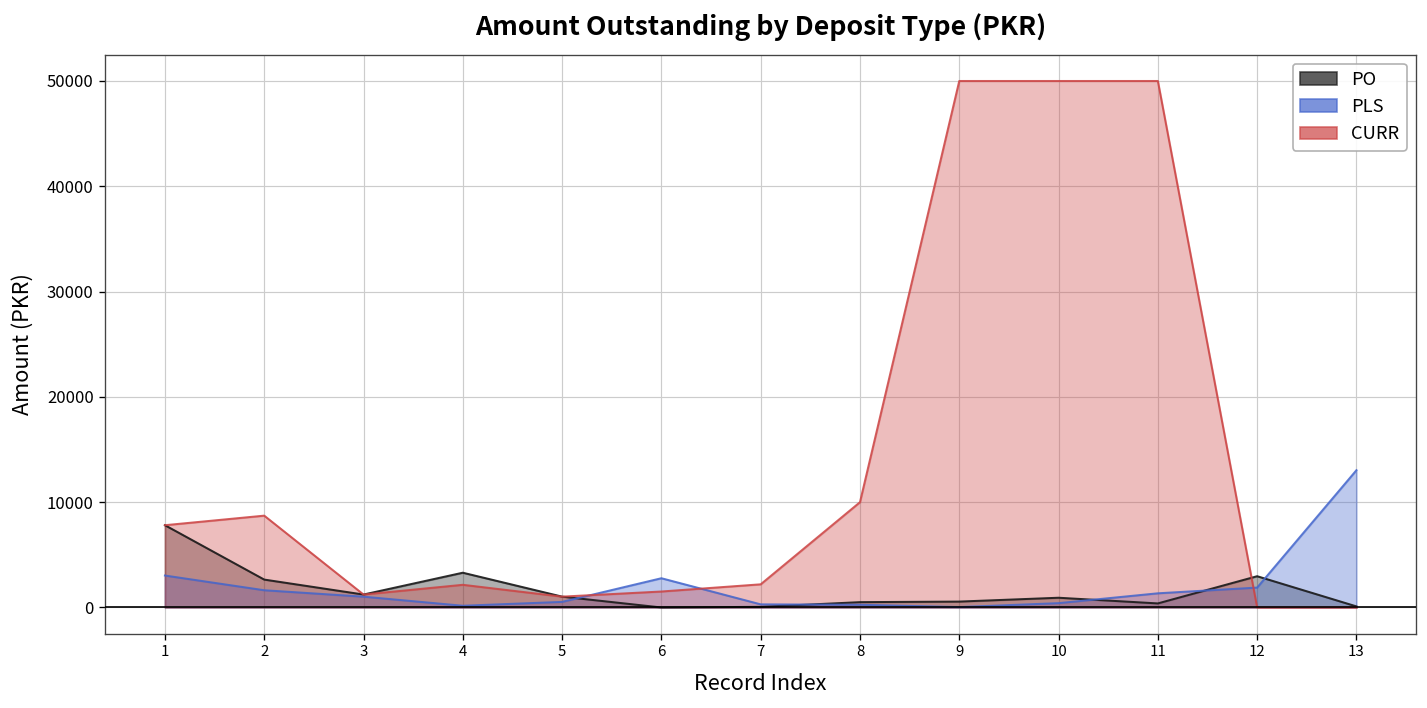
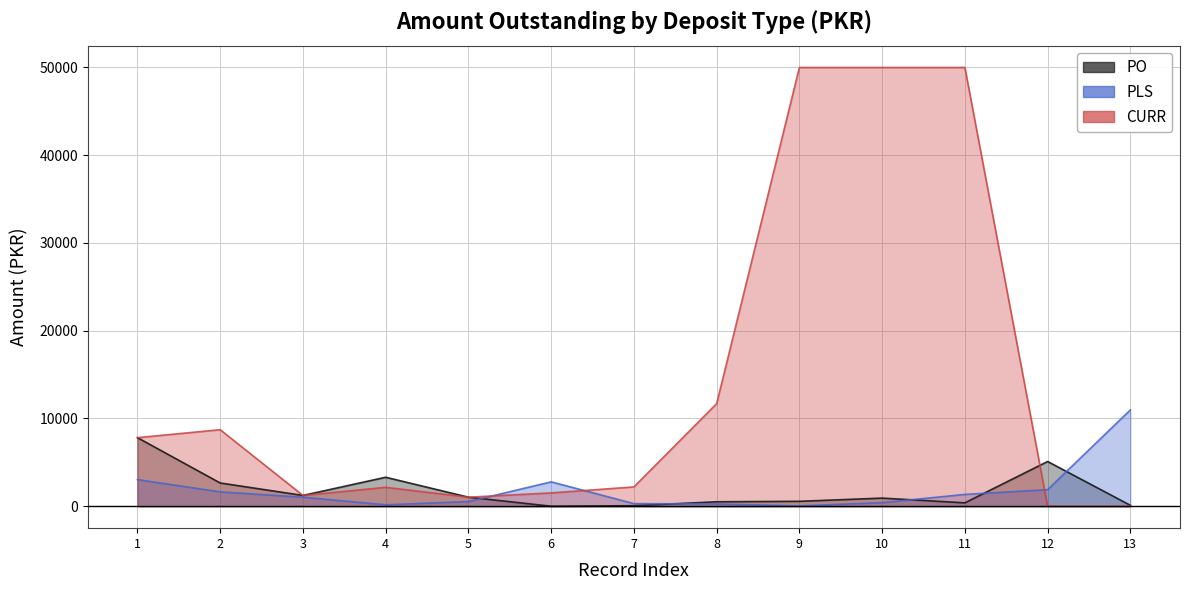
  {
    "PO": {
      "2": 3000,
      "4": 3000,
      "6": 0,
      "9": 1000,
      "10": 1000,
      "11": 0,
-     "12": 3000
+     "12": 5000
    },
    "PLS": {
      "1": 3000,
      "2": 2000,
      "4": 0,
      "5": 1000,
      "6": 3000,
      "9": 0,
      "10": 0,
      "11": 1000,
      "12": 2000,
-     "13": 13000
+     "13": 11000
    },
    "CURR": {
      "2": 9000,
      "4": 2000,
      "6": 2000,
      "7": 2000,
-     "8": 10000,
+     "8": 12000,
      "9": 50000,
      "10": 50000,
      "11": 50000,
      "12": 0
    }
  }
